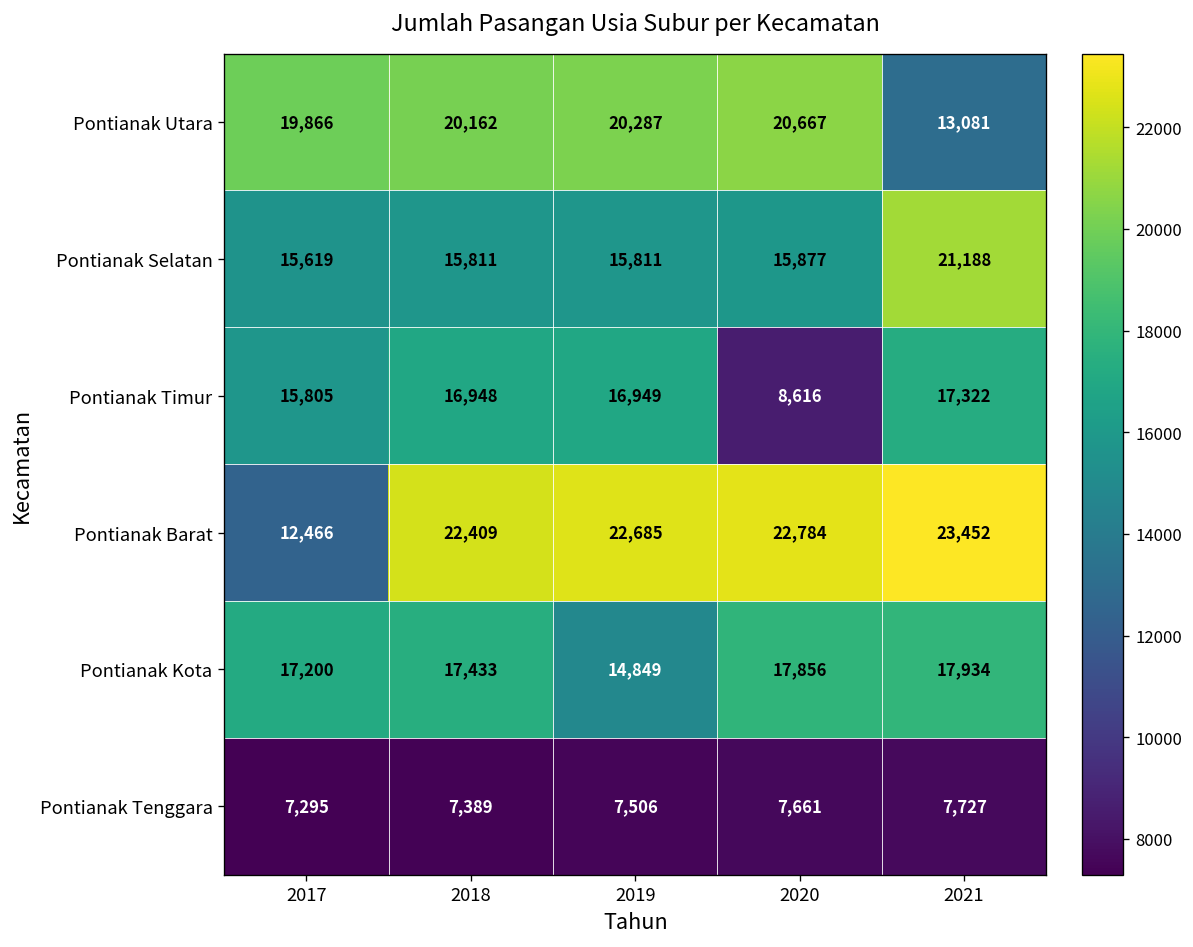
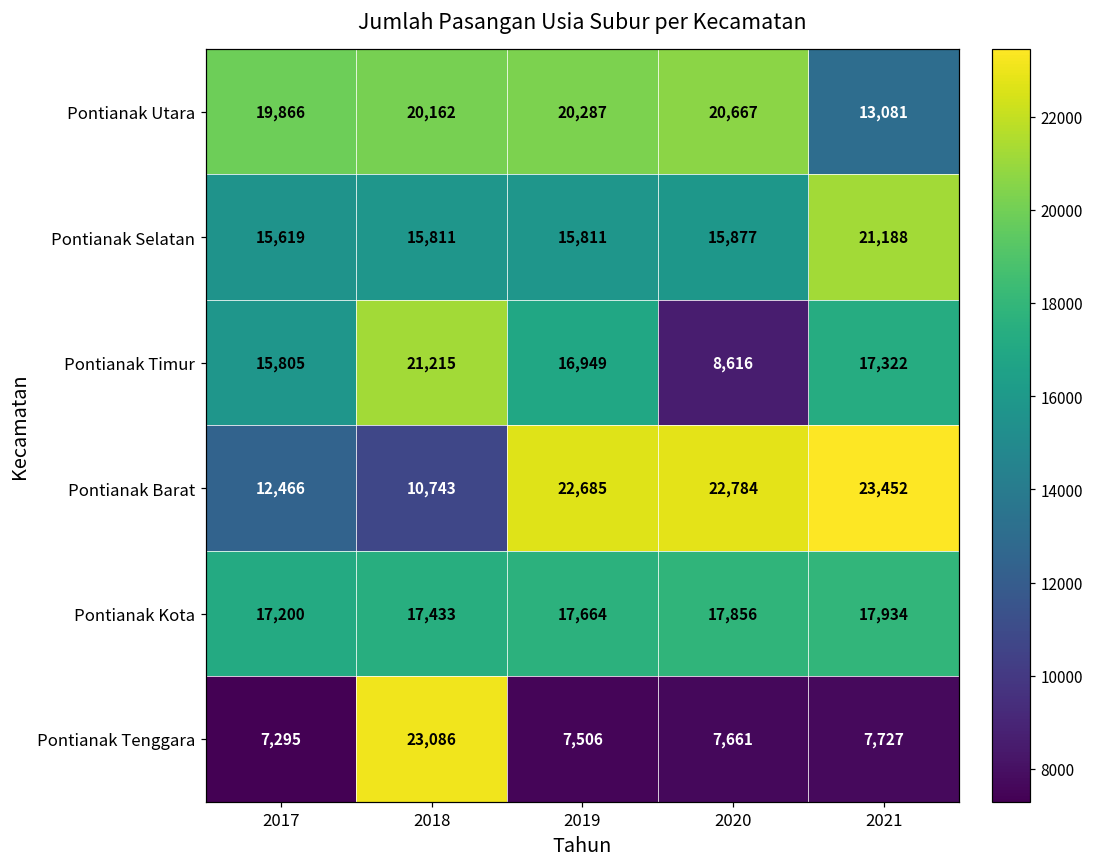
  {
    "Pontianak Utara": {
      "2017": "19,866",
      "2018": "20,162",
      "2019": "20,287",
      "2020": "20,667",
      "2021": "13,081"
    },
    "Pontianak Selatan": {
      "2017": "15,619",
      "2018": "15,811",
      "2019": "15,811",
      "2020": "15,877",
      "2021": "21,188"
    },
    "Pontianak Timur": {
      "2017": "15,805",
-     "2018": "16,948",
+     "2018": "21,215",
      "2019": "16,949",
      "2020": "8,616",
      "2021": "17,322"
    },
    "Pontianak Barat": {
      "2017": "12,466",
-     "2018": "22,409",
+     "2018": "10,743",
      "2019": "22,685",
      "2020": "22,784",
      "2021": "23,452"
    },
    "Pontianak Kota": {
      "2017": "17,200",
      "2018": "17,433",
-     "2019": "14,849",
+     "2019": "17,664",
      "2020": "17,856",
      "2021": "17,934"
    },
    "Pontianak Tenggara": {
      "2017": "7,295",
-     "2018": "7,389",
+     "2018": "23,086",
      "2019": "7,506",
      "2020": "7,661",
      "2021": "7,727"
    }
  }
